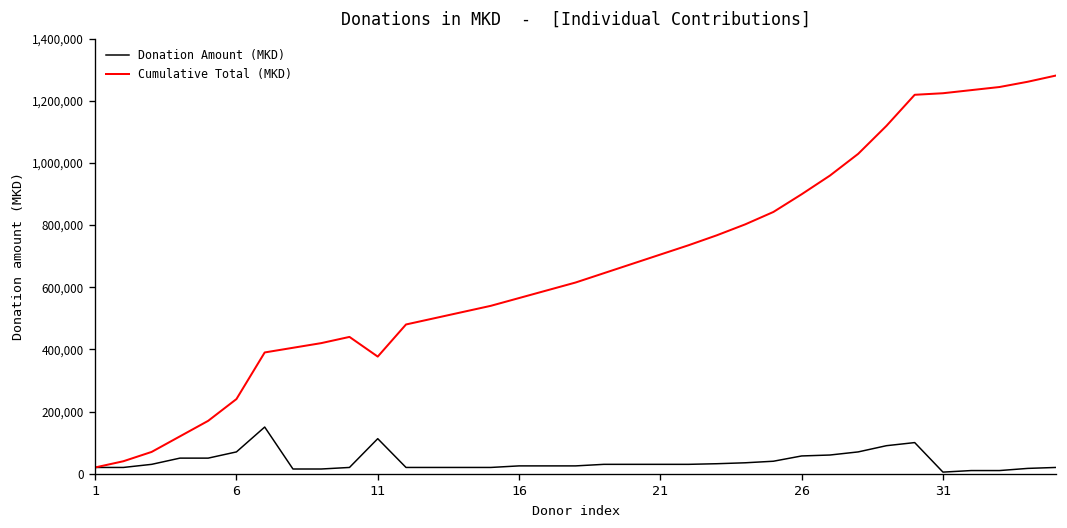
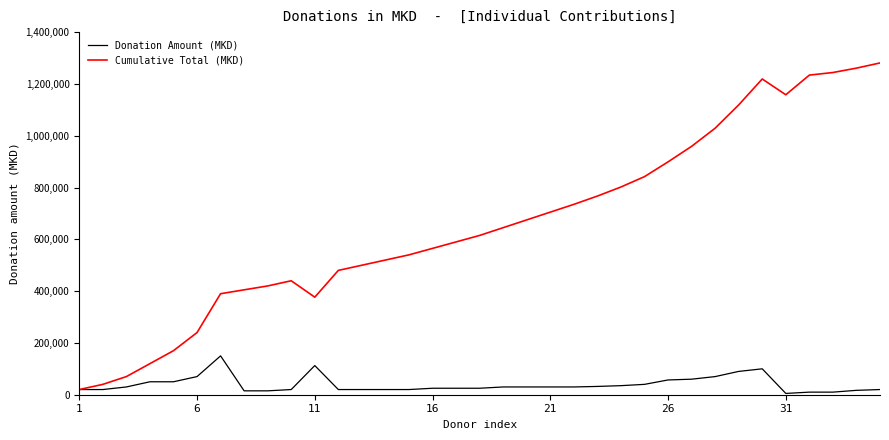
  {
    "Donation Amount (MKD)": {
      "6": "70,000",
      "11": "110,000",
      "16": "30,000",
      "21": "30,000",
      "26": "60,000",
      "31": "10,000"
    },
    "Cumulative Total (MKD)": {
      "6": "240,000",
      "11": "380,000",
      "16": "570,000",
      "21": "710,000",
      "26": "900,000",
-     "31": "1,220,000"
+     "31": "1,160,000"
    }
  }
